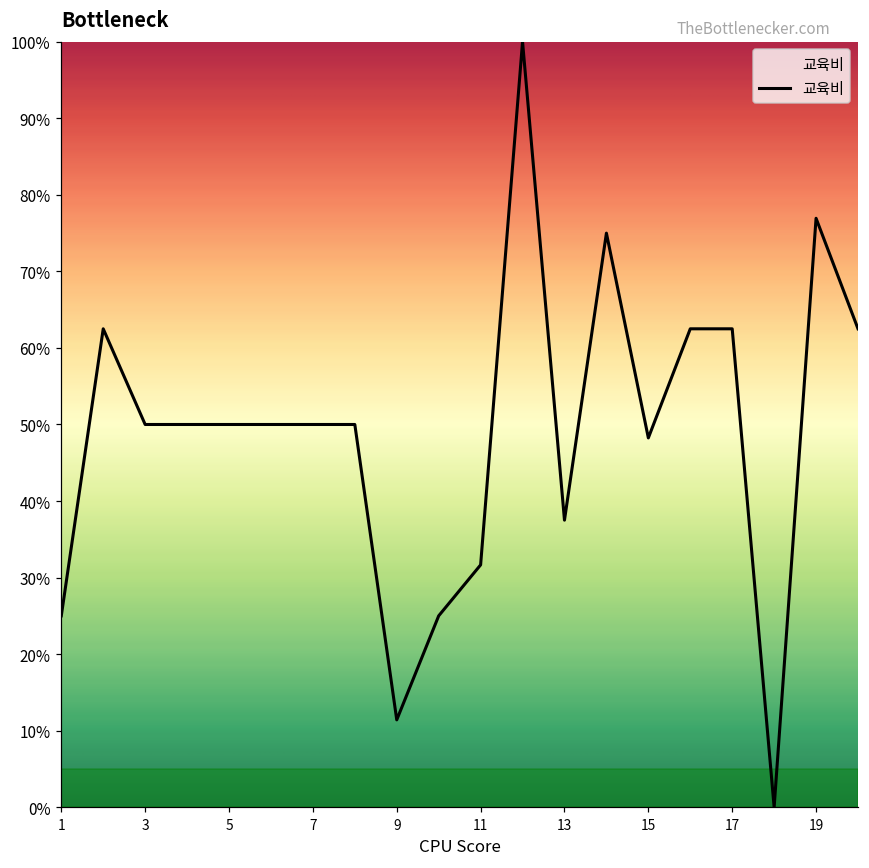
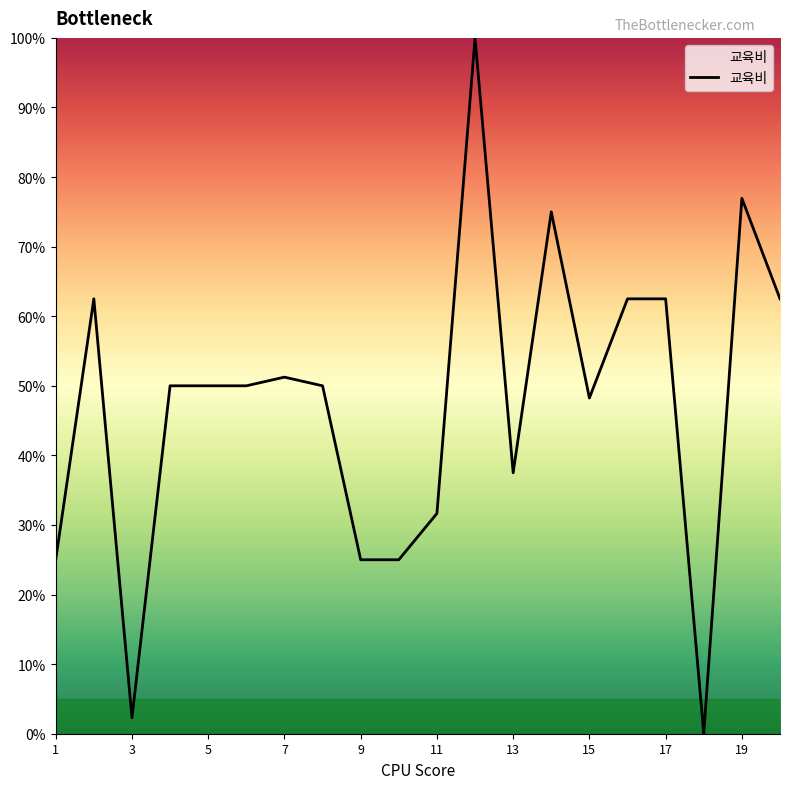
  {
    "1": "25%",
-   "3": "50%",
+   "3": "2%",
    "5": "50%",
-   "7": "50%",
-   "9": "11%",
+   "7": "51%",
+   "9": "25%",
    "11": "32%",
    "13": "38%",
    "15": "48%",
    "17": "63%",
    "19": "77%"
  }
